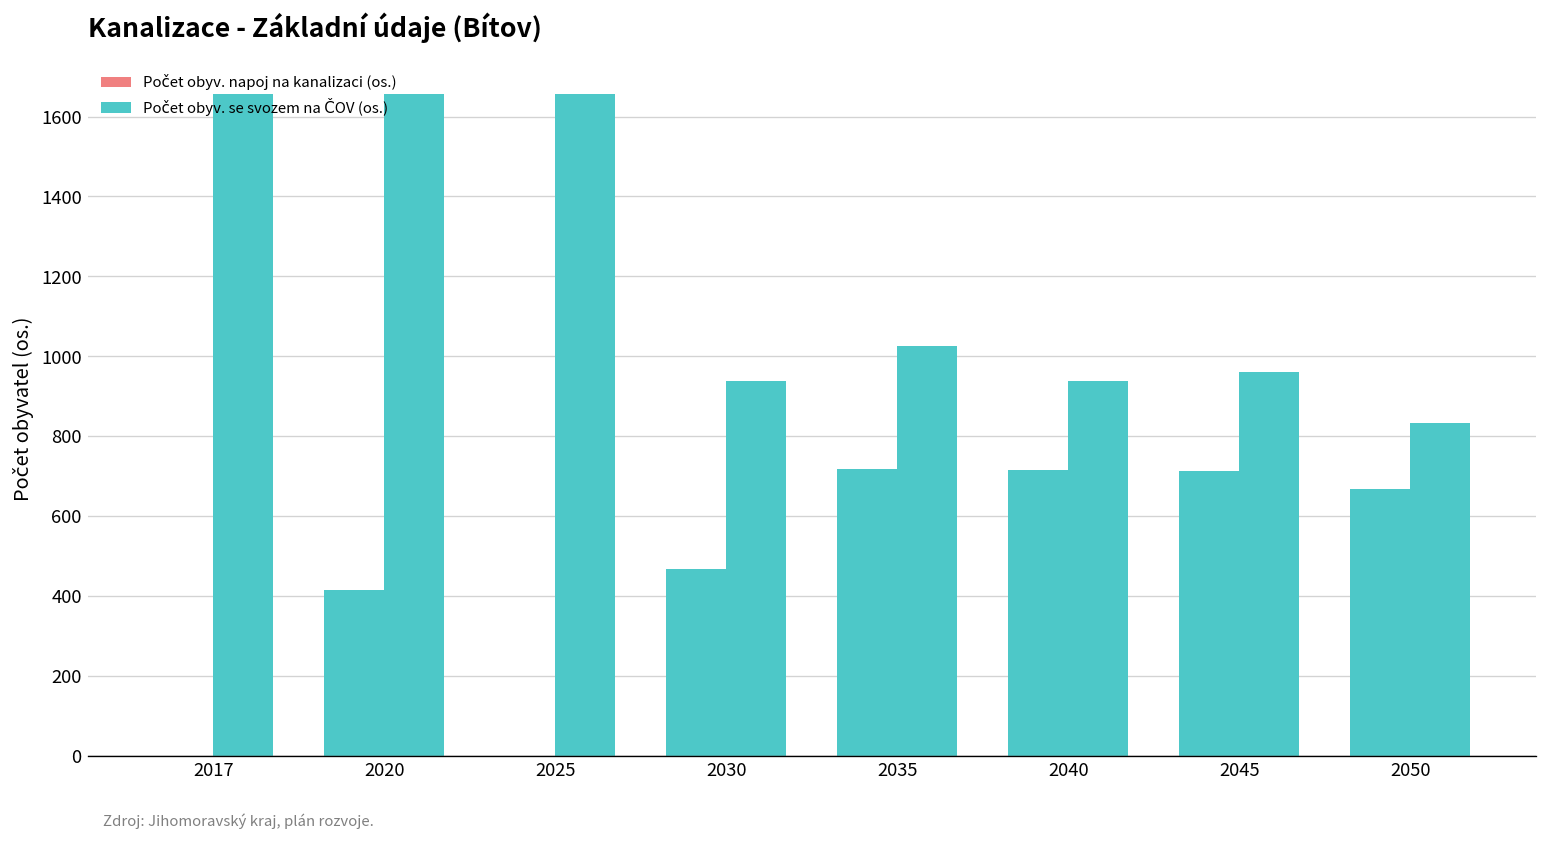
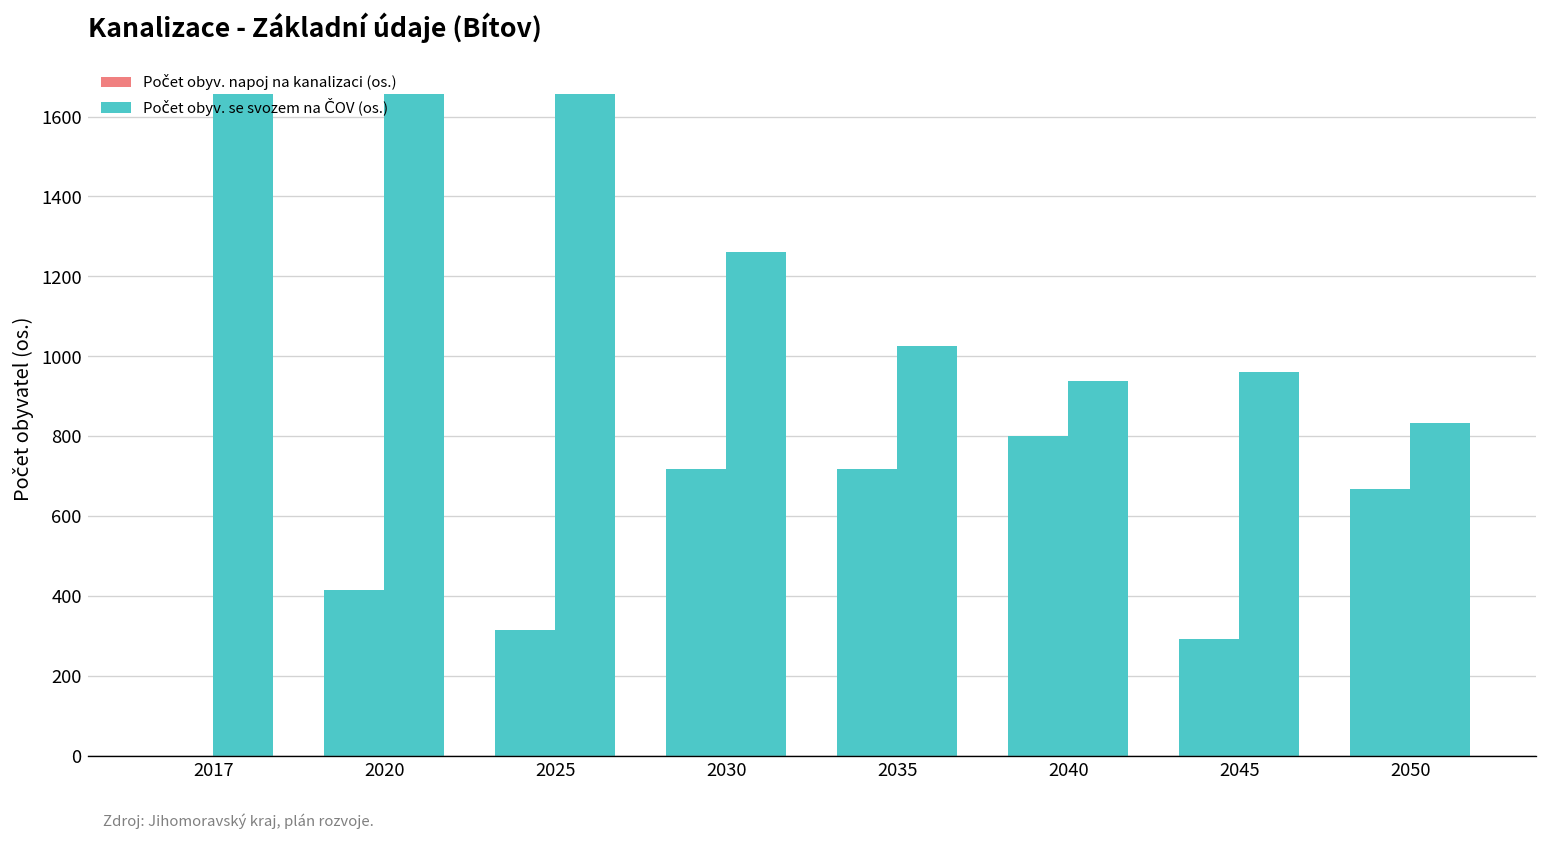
  {
    "Počet obyv. napoj na kanalizaci (os.)": {
      "2017": 0,
      "2020": 420,
-     "2025": 0,
-     "2030": 470,
+     "2025": 320,
+     "2030": 720,
      "2035": 720,
-     "2040": 720,
-     "2045": 710,
+     "2040": 800,
+     "2045": 290,
      "2050": 670
    },
    "Počet obyv. se svozem na ČOV (os.)": {
      "2017": 1660,
      "2020": 1660,
      "2025": 1660,
-     "2030": 940,
+     "2030": 1260,
      "2035": 1030,
      "2040": 940,
      "2045": 960,
      "2050": 830
    }
  }
